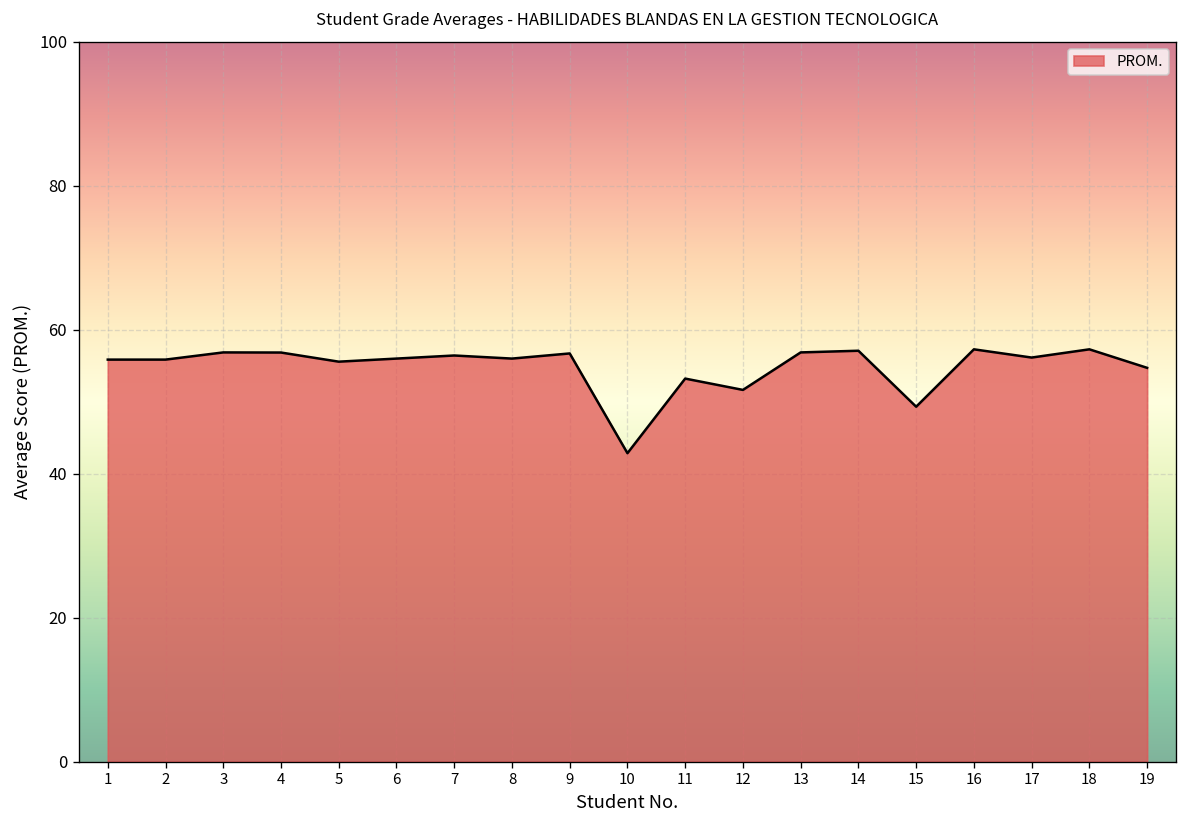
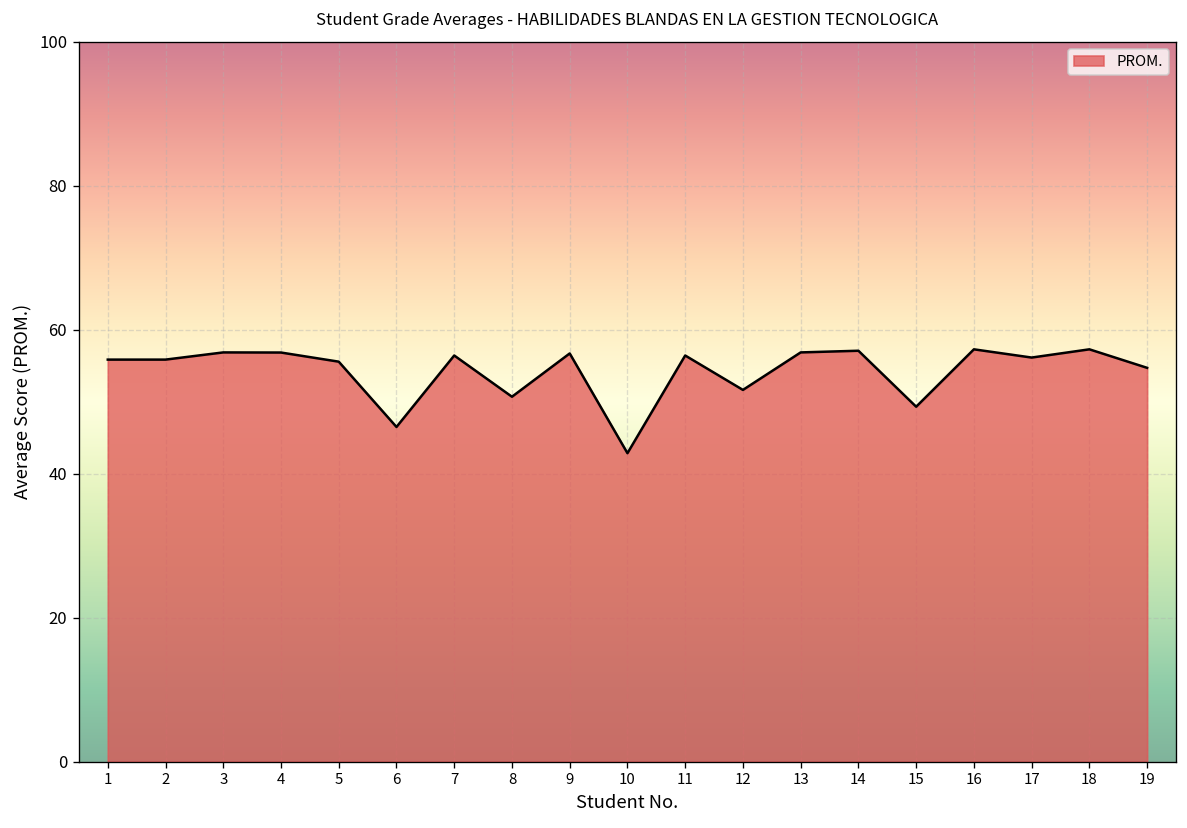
  {
    "1": 56,
    "2": 56,
    "3": 57,
    "4": 57,
    "5": 56,
-   "6": 56,
+   "6": 47,
    "7": 56,
-   "8": 56,
+   "8": 51,
    "9": 57,
    "10": 43,
-   "11": 53,
+   "11": 56,
    "12": 52,
    "13": 57,
    "14": 57,
    "15": 49,
    "16": 57,
    "17": 56,
    "18": 57,
    "19": 55
  }
